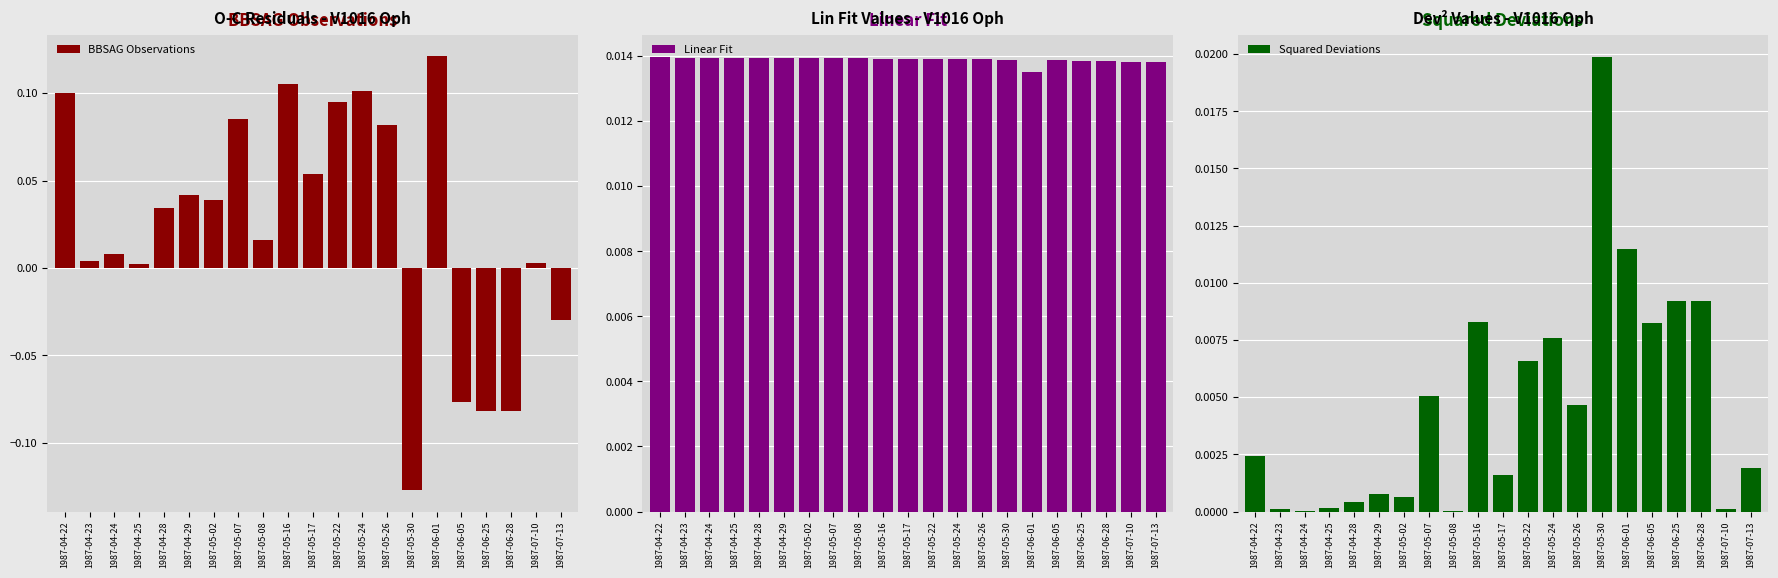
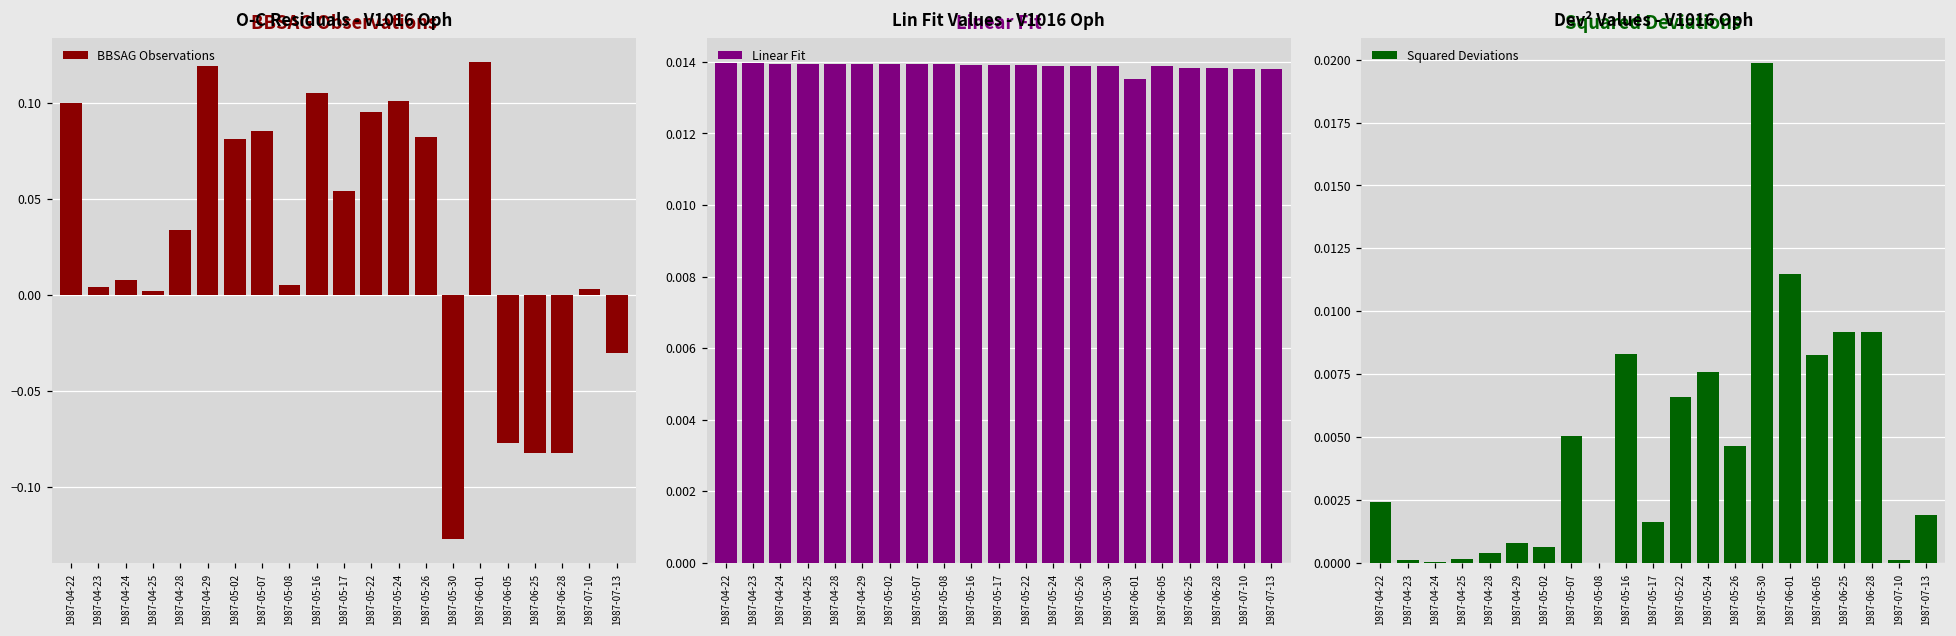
  {
    "O-C Residuals - V1016 Oph": {
      "1987-04-22": 0.100,
      "1987-04-23": 0.004,
      "1987-04-24": 0.008,
      "1987-04-25": 0.002,
      "1987-04-28": 0.034,
-     "1987-04-29": 0.042,
-     "1987-05-02": 0.039,
+     "1987-04-29": 0.119,
+     "1987-05-02": 0.081,
      "1987-05-07": 0.085,
-     "1987-05-08": 0.016,
+     "1987-05-08": 0.005,
      "1987-05-16": 0.105,
      "1987-05-17": 0.054,
      "1987-05-22": 0.095,
      "1987-05-24": 0.101,
      "1987-05-26": 0.082,
      "1987-05-30": -0.127,
      "1987-06-01": 0.121,
      "1987-06-05": -0.077,
      "1987-06-25": -0.082,
      "1987-06-28": -0.082,
      "1987-07-10": 0.003,
      "1987-07-13": -0.030
    },
    "Lin Fit Values - V1016 Oph": {
      "1987-04-22": 0.0140,
      "1987-04-23": 0.0140,
      "1987-04-24": 0.0140,
      "1987-04-25": 0.0139,
      "1987-04-28": 0.0139,
      "1987-04-29": 0.0139,
      "1987-05-02": 0.0139,
      "1987-05-07": 0.0139,
      "1987-05-08": 0.0139,
      "1987-05-16": 0.0139,
      "1987-05-17": 0.0139,
      "1987-05-22": 0.0139,
      "1987-05-24": 0.0139,
      "1987-05-26": 0.0139,
      "1987-05-30": 0.0139,
      "1987-06-01": 0.0135,
      "1987-06-05": 0.0139,
      "1987-06-25": 0.0138,
      "1987-06-28": 0.0138,
      "1987-07-10": 0.0138,
      "1987-07-13": 0.0138
    },
    "Dev² Values - V1016 Oph": {
      "1987-04-22": 0.0024,
      "1987-04-25": 0.0001,
      "1987-04-28": 0.0004,
      "1987-04-29": 0.0008,
      "1987-05-02": 0.0006,
      "1987-05-07": 0.0051,
      "1987-05-16": 0.0083,
      "1987-05-17": 0.0016,
      "1987-05-22": 0.0066,
      "1987-05-24": 0.0076,
      "1987-05-26": 0.0046,
      "1987-05-30": 0.0198,
      "1987-06-01": 0.0115,
      "1987-06-05": 0.0083,
      "1987-06-25": 0.0092,
      "1987-06-28": 0.0092,
      "1987-07-10": 0.0001,
      "1987-07-13": 0.0019
    }
  }
